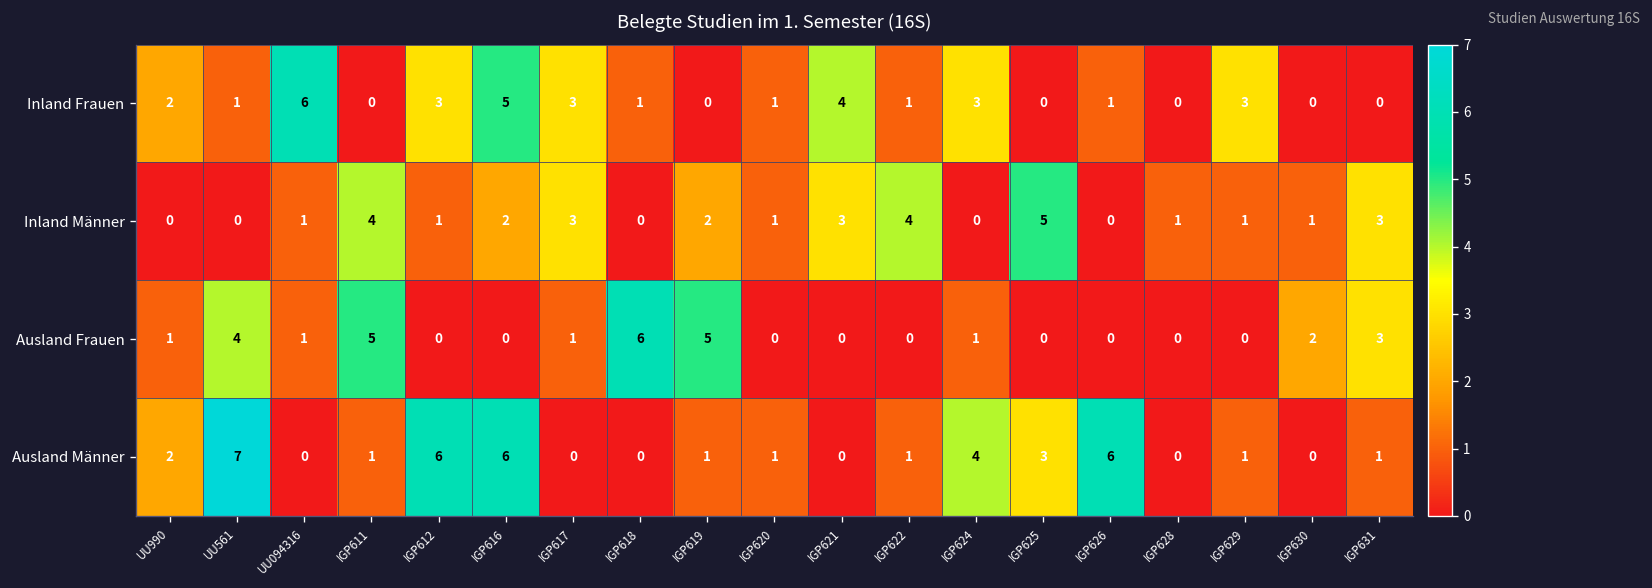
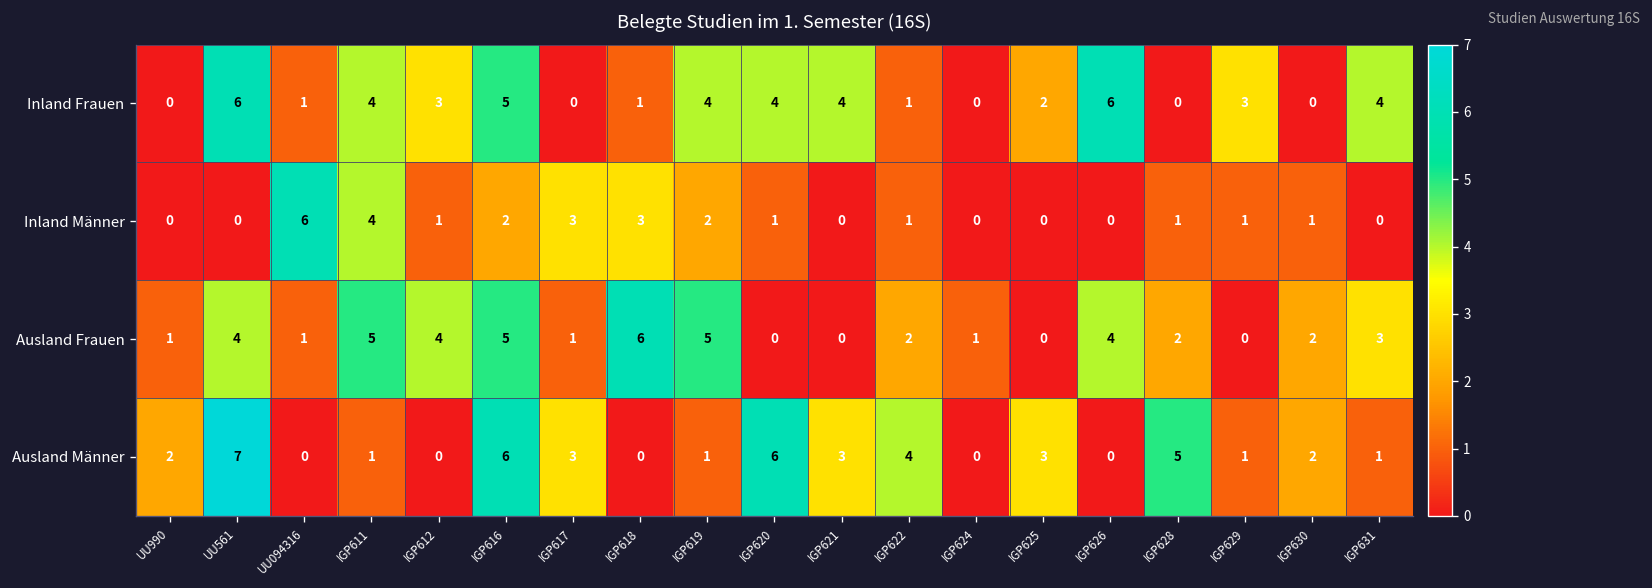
  {
    "Inland Frauen": {
-     "UU990": 2,
-     "UU561": 1,
-     "UU094316": 6,
-     "IGP611": 0,
+     "UU990": 0,
+     "UU561": 6,
+     "UU094316": 1,
+     "IGP611": 4,
      "IGP612": 3,
      "IGP616": 5,
-     "IGP617": 3,
+     "IGP617": 0,
      "IGP618": 1,
-     "IGP619": 0,
-     "IGP620": 1,
+     "IGP619": 4,
+     "IGP620": 4,
      "IGP621": 4,
      "IGP622": 1,
-     "IGP624": 3,
-     "IGP625": 0,
-     "IGP626": 1,
+     "IGP624": 0,
+     "IGP625": 2,
+     "IGP626": 6,
      "IGP628": 0,
      "IGP629": 3,
      "IGP630": 0,
-     "IGP631": 0
+     "IGP631": 4
    },
    "Inland Männer": {
      "UU990": 0,
      "UU561": 0,
-     "UU094316": 1,
+     "UU094316": 6,
      "IGP611": 4,
      "IGP612": 1,
      "IGP616": 2,
      "IGP617": 3,
-     "IGP618": 0,
+     "IGP618": 3,
      "IGP619": 2,
      "IGP620": 1,
-     "IGP621": 3,
-     "IGP622": 4,
+     "IGP621": 0,
+     "IGP622": 1,
      "IGP624": 0,
-     "IGP625": 5,
+     "IGP625": 0,
      "IGP626": 0,
      "IGP628": 1,
      "IGP629": 1,
      "IGP630": 1,
-     "IGP631": 3
+     "IGP631": 0
    },
    "Ausland Frauen": {
      "UU990": 1,
      "UU561": 4,
      "UU094316": 1,
      "IGP611": 5,
-     "IGP612": 0,
-     "IGP616": 0,
+     "IGP612": 4,
+     "IGP616": 5,
      "IGP617": 1,
      "IGP618": 6,
      "IGP619": 5,
      "IGP620": 0,
      "IGP621": 0,
-     "IGP622": 0,
+     "IGP622": 2,
      "IGP624": 1,
      "IGP625": 0,
-     "IGP626": 0,
-     "IGP628": 0,
+     "IGP626": 4,
+     "IGP628": 2,
      "IGP629": 0,
      "IGP630": 2,
      "IGP631": 3
    },
    "Ausland Männer": {
      "UU990": 2,
      "UU561": 7,
      "UU094316": 0,
      "IGP611": 1,
-     "IGP612": 6,
+     "IGP612": 0,
      "IGP616": 6,
-     "IGP617": 0,
+     "IGP617": 3,
      "IGP618": 0,
      "IGP619": 1,
-     "IGP620": 1,
-     "IGP621": 0,
-     "IGP622": 1,
-     "IGP624": 4,
+     "IGP620": 6,
+     "IGP621": 3,
+     "IGP622": 4,
+     "IGP624": 0,
      "IGP625": 3,
-     "IGP626": 6,
-     "IGP628": 0,
+     "IGP626": 0,
+     "IGP628": 5,
      "IGP629": 1,
-     "IGP630": 0,
+     "IGP630": 2,
      "IGP631": 1
    }
  }
